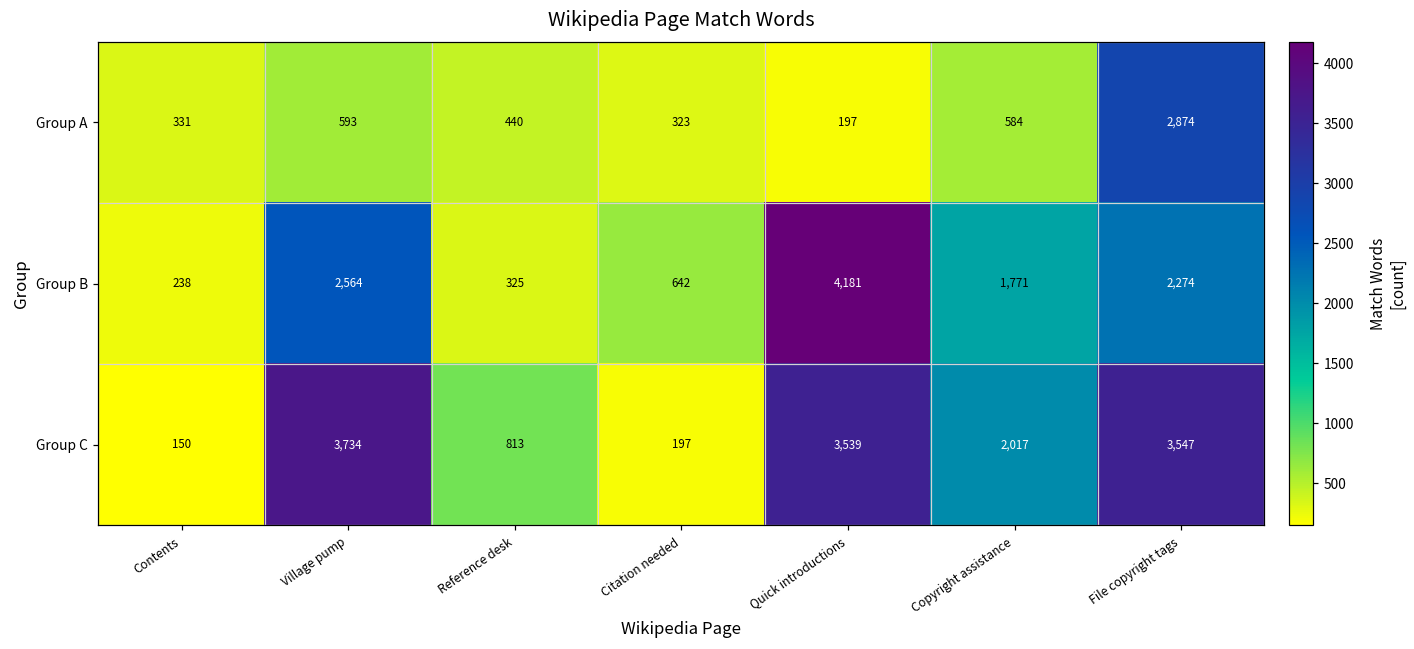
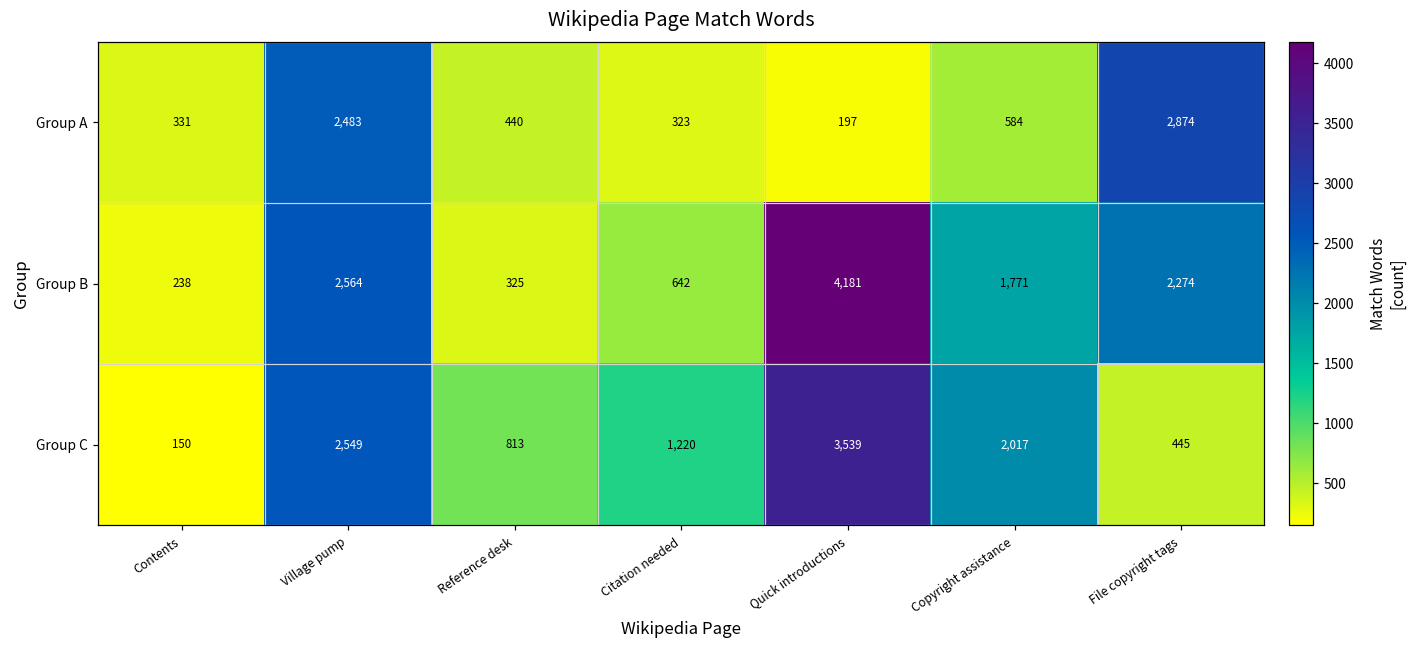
  {
    "Group A": {
      "Contents": "331",
-     "Village pump": "593",
+     "Village pump": "2,483",
      "Reference desk": "440",
      "Citation needed": "323",
      "Quick introductions": "197",
      "Copyright assistance": "584",
      "File copyright tags": "2,874"
    },
    "Group B": {
      "Contents": "238",
      "Village pump": "2,564",
      "Reference desk": "325",
      "Citation needed": "642",
      "Quick introductions": "4,181",
      "Copyright assistance": "1,771",
      "File copyright tags": "2,274"
    },
    "Group C": {
      "Contents": "150",
-     "Village pump": "3,734",
+     "Village pump": "2,549",
      "Reference desk": "813",
-     "Citation needed": "197",
+     "Citation needed": "1,220",
      "Quick introductions": "3,539",
      "Copyright assistance": "2,017",
-     "File copyright tags": "3,547"
+     "File copyright tags": "445"
    }
  }
